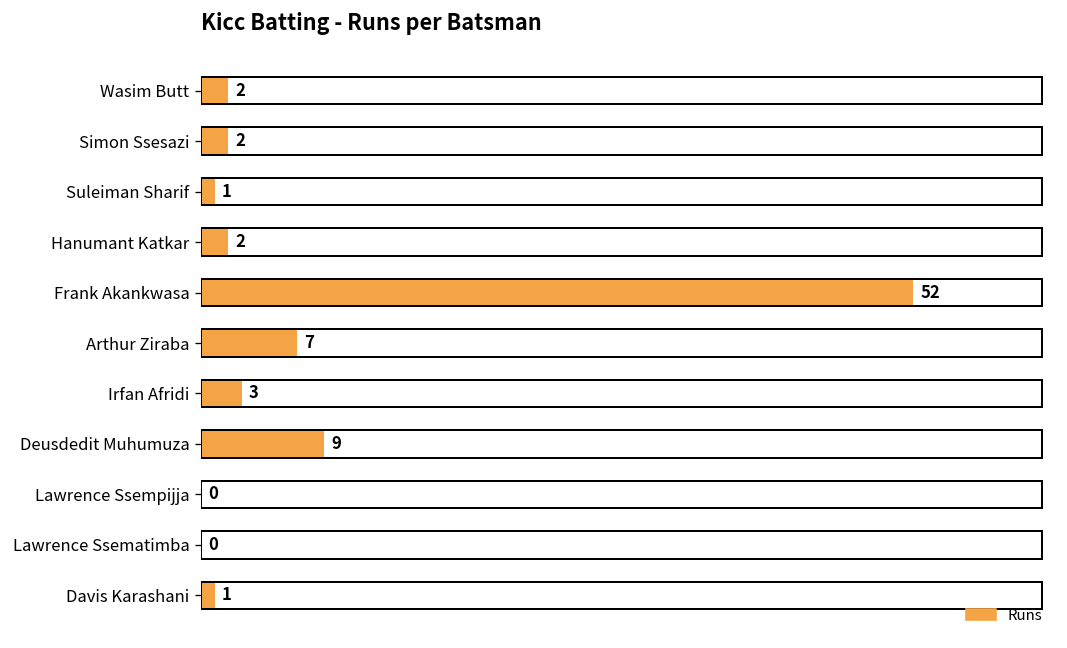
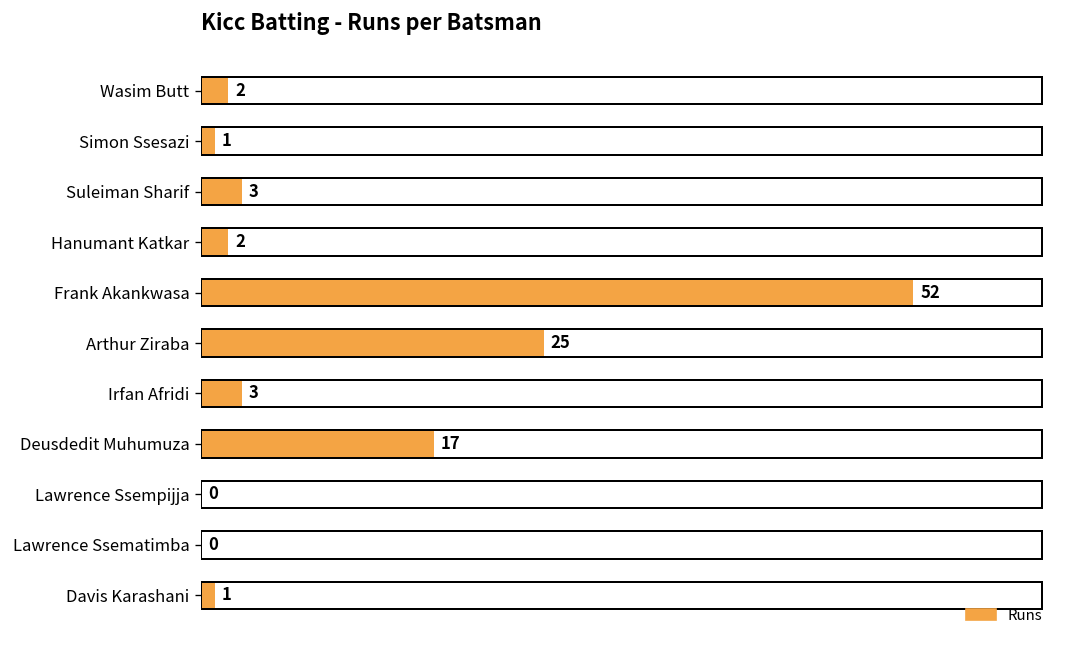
  {
    "Wasim Butt": 2,
-   "Simon Ssesazi": 2,
-   "Suleiman Sharif": 1,
+   "Simon Ssesazi": 1,
+   "Suleiman Sharif": 3,
    "Hanumant Katkar": 2,
    "Frank Akankwasa": 52,
-   "Arthur Ziraba": 7,
+   "Arthur Ziraba": 25,
    "Irfan Afridi": 3,
-   "Deusdedit Muhumuza": 9,
+   "Deusdedit Muhumuza": 17,
    "Lawrence Ssempijja": 0,
    "Lawrence Ssematimba": 0,
    "Davis Karashani": 1
  }
